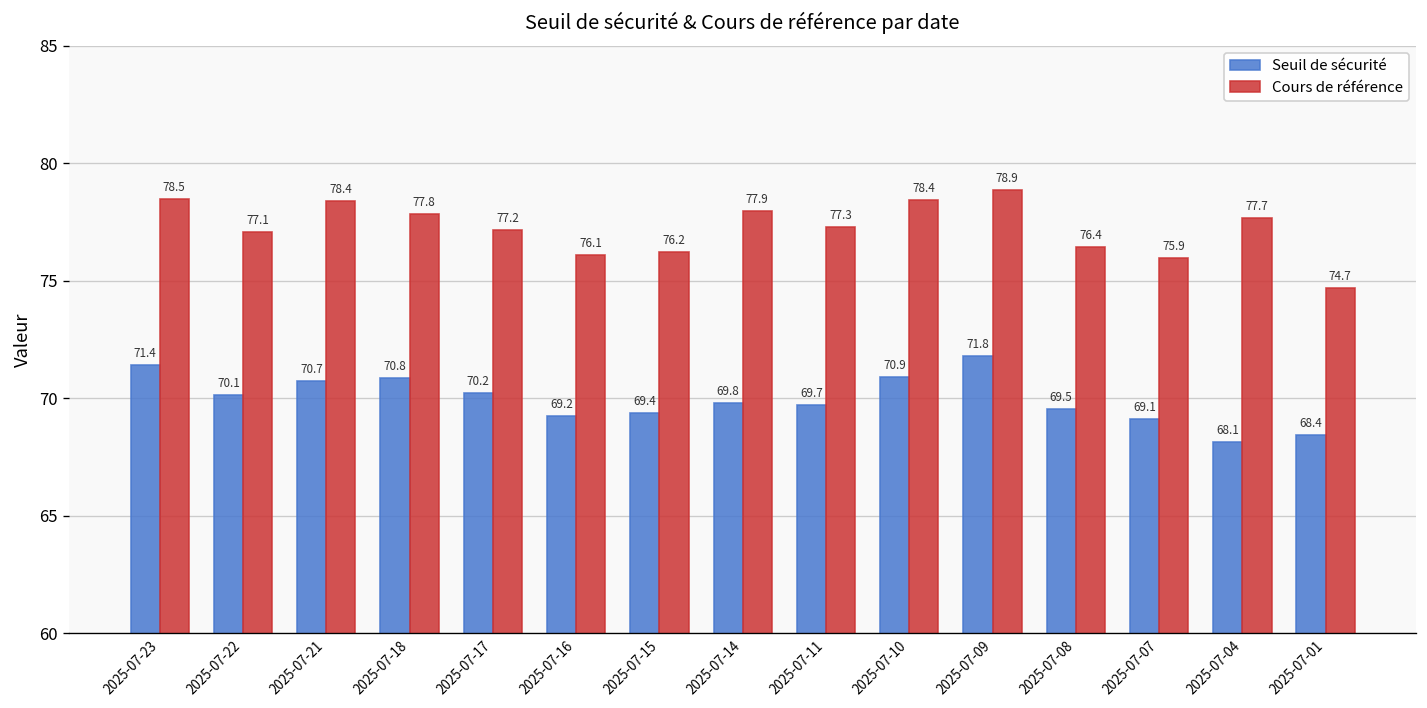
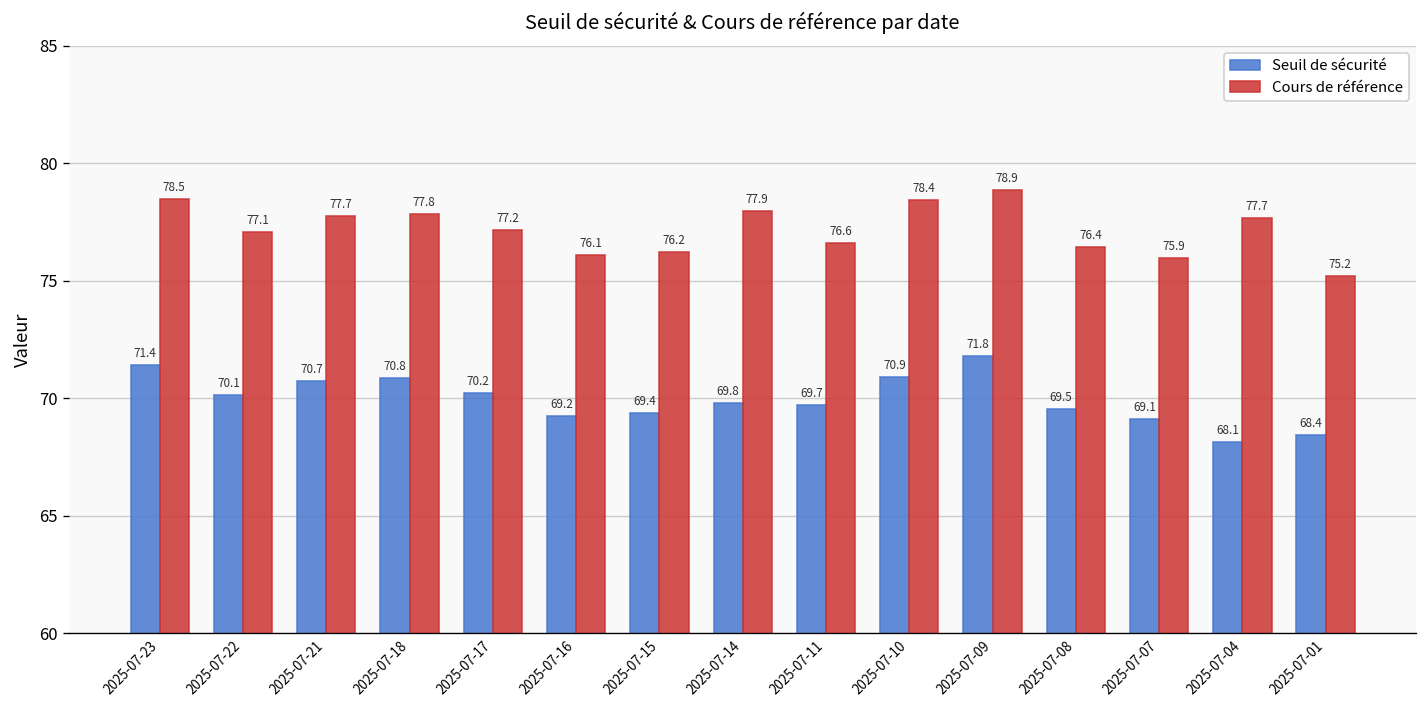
  {
    "Seuil de sécurité": {
      "2025-07-23": 71.4,
      "2025-07-22": 70.1,
      "2025-07-21": 70.7,
      "2025-07-18": 70.8,
      "2025-07-17": 70.2,
      "2025-07-16": 69.2,
      "2025-07-15": 69.4,
      "2025-07-14": 69.8,
      "2025-07-11": 69.7,
      "2025-07-10": 70.9,
      "2025-07-09": 71.8,
      "2025-07-08": 69.5,
      "2025-07-07": 69.1,
      "2025-07-04": 68.1,
      "2025-07-01": 68.4
    },
    "Cours de référence": {
      "2025-07-23": 78.5,
      "2025-07-22": 77.1,
-     "2025-07-21": 78.4,
+     "2025-07-21": 77.7,
      "2025-07-18": 77.8,
      "2025-07-17": 77.2,
      "2025-07-16": 76.1,
      "2025-07-15": 76.2,
      "2025-07-14": 77.9,
-     "2025-07-11": 77.3,
+     "2025-07-11": 76.6,
      "2025-07-10": 78.4,
      "2025-07-09": 78.9,
      "2025-07-08": 76.4,
      "2025-07-07": 75.9,
      "2025-07-04": 77.7,
-     "2025-07-01": 74.7
+     "2025-07-01": 75.2
    }
  }
